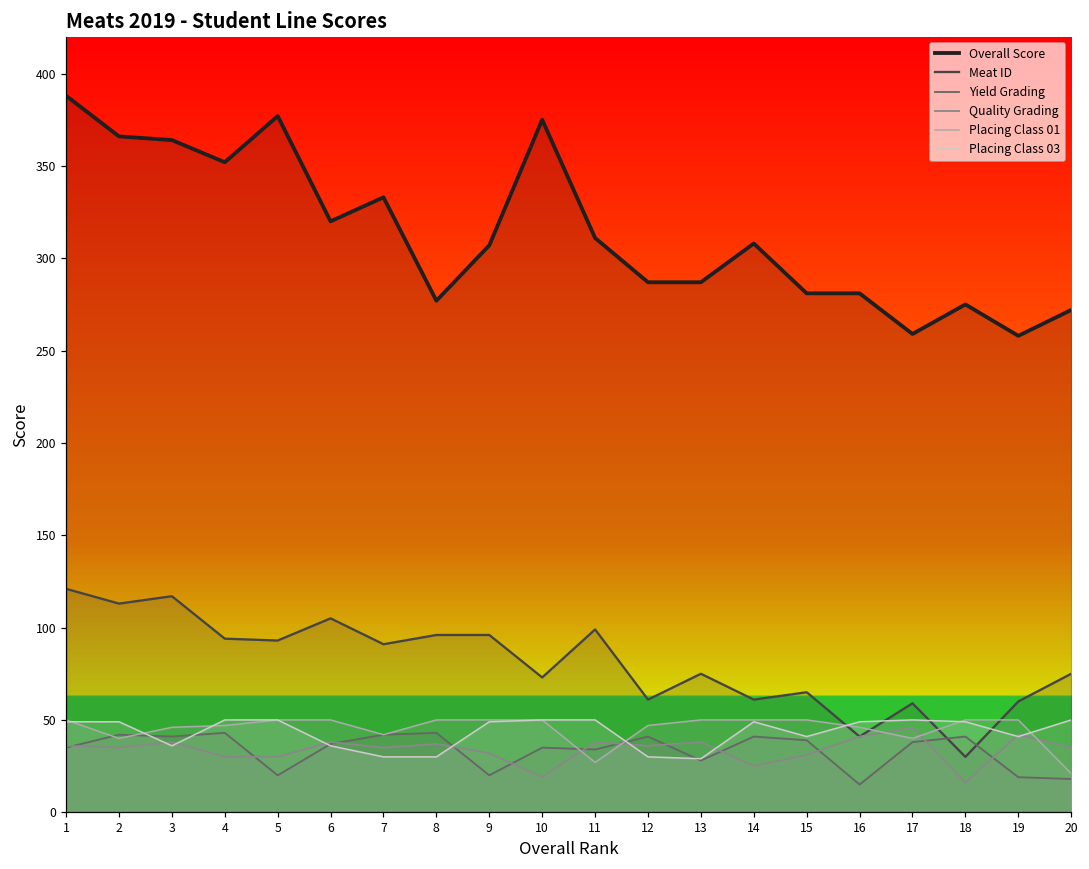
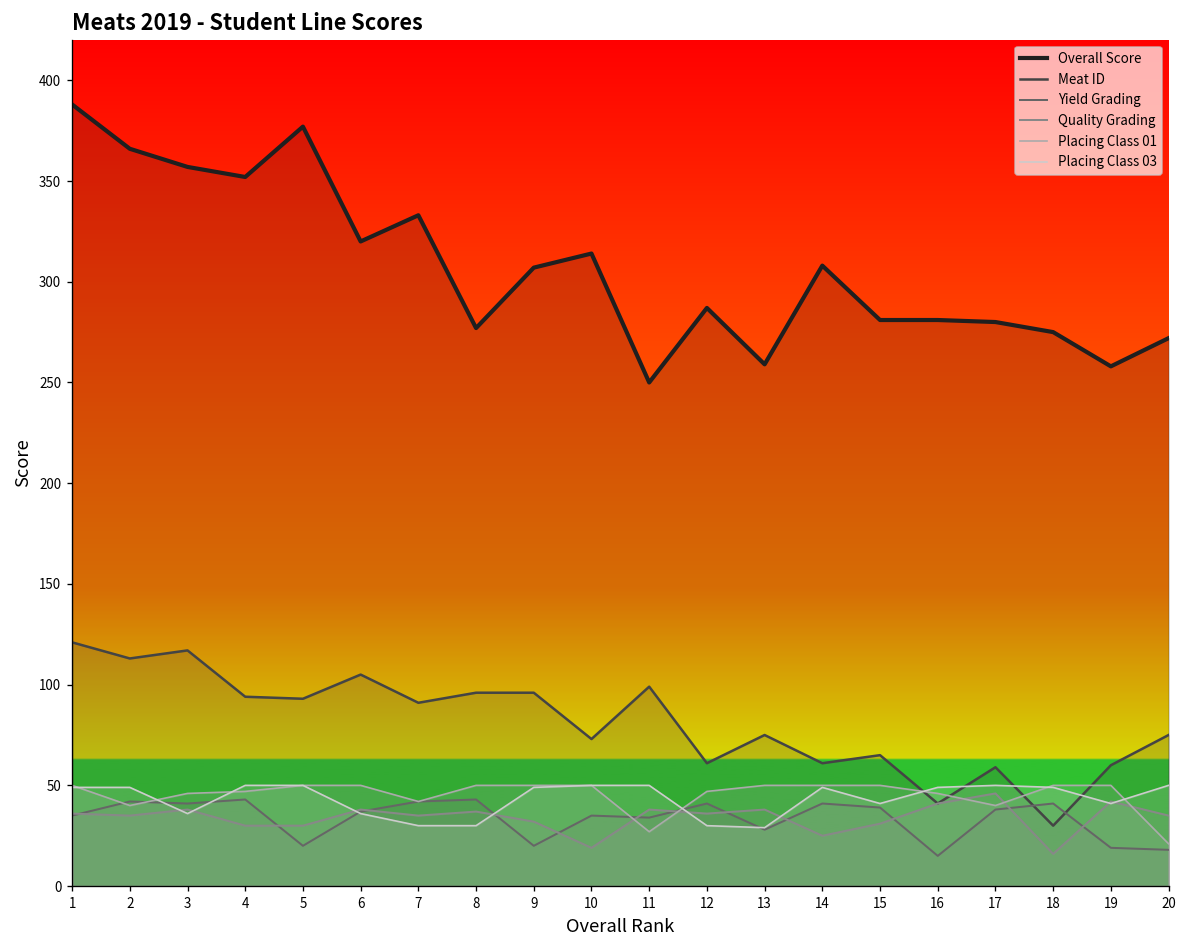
  {
    "Overall Score": {
      "1": 388,
      "2": 366,
-     "3": 364,
+     "3": 357,
      "4": 352,
      "5": 377,
      "6": 320,
      "7": 333,
      "8": 277,
      "9": 307,
-     "10": 375,
-     "11": 311,
+     "10": 314,
+     "11": 250,
      "12": 287,
-     "13": 287,
+     "13": 259,
      "14": 308,
      "15": 281,
      "16": 281,
-     "17": 259,
+     "17": 280,
      "18": 275,
      "19": 258,
      "20": 272
    }
  }
